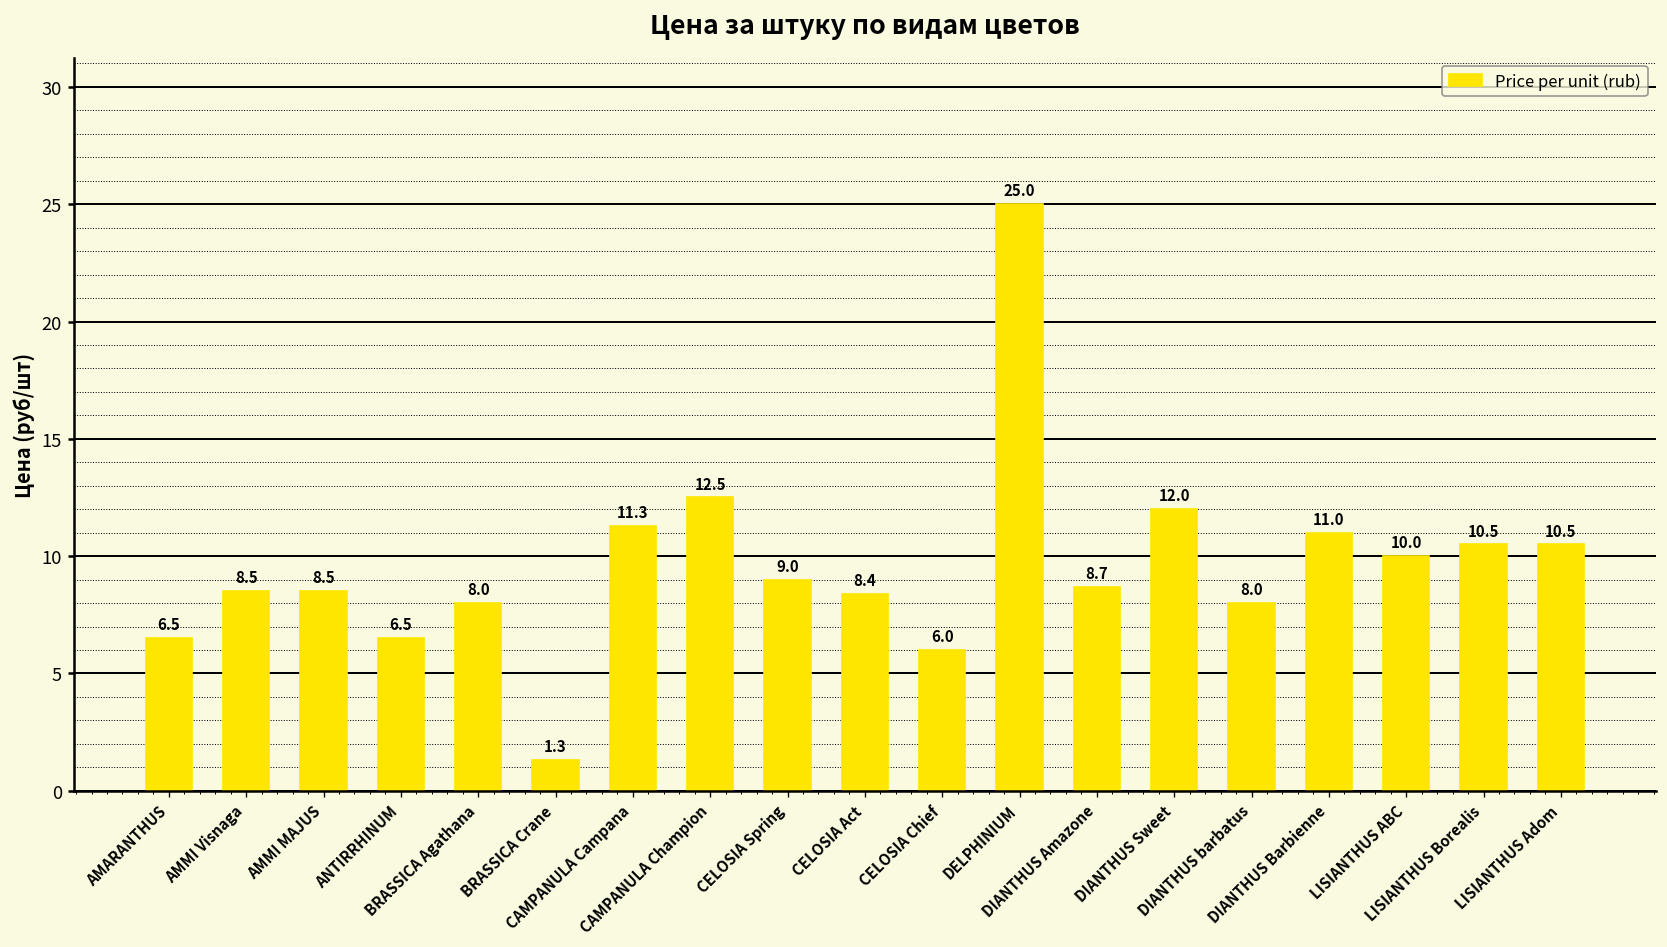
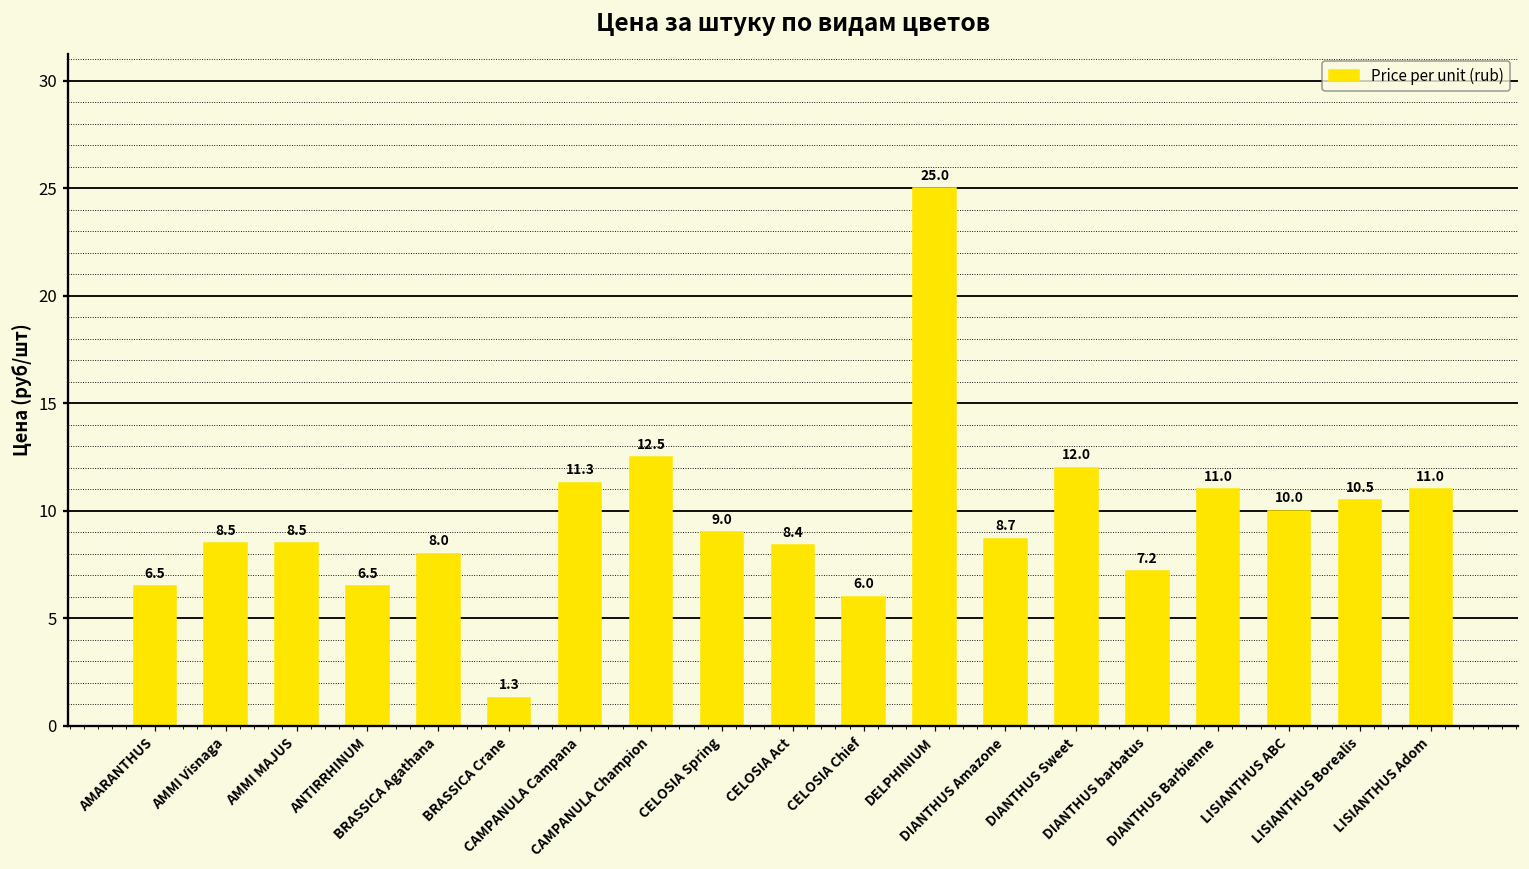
  {
    "AMARANTHUS": 6.5,
    "AMMI Visnaga": 8.5,
    "AMMI MAJUS": 8.5,
    "ANTIRRHINUM": 6.5,
    "BRASSICA Agathana": 8.0,
    "BRASSICA Crane": 1.3,
    "CAMPANULA Campana": 11.3,
    "CAMPANULA Champion": 12.5,
    "CELOSIA Spring": 9.0,
    "CELOSIA Act": 8.4,
    "CELOSIA Chief": 6.0,
    "DELPHINIUM": 25.0,
    "DIANTHUS Amazone": 8.7,
    "DIANTHUS Sweet": 12.0,
-   "DIANTHUS barbatus": 8.0,
+   "DIANTHUS barbatus": 7.2,
    "DIANTHUS Barbienne": 11.0,
    "LISIANTHUS ABC": 10.0,
    "LISIANTHUS Borealis": 10.5,
-   "LISIANTHUS Adom": 10.5
+   "LISIANTHUS Adom": 11.0
  }
